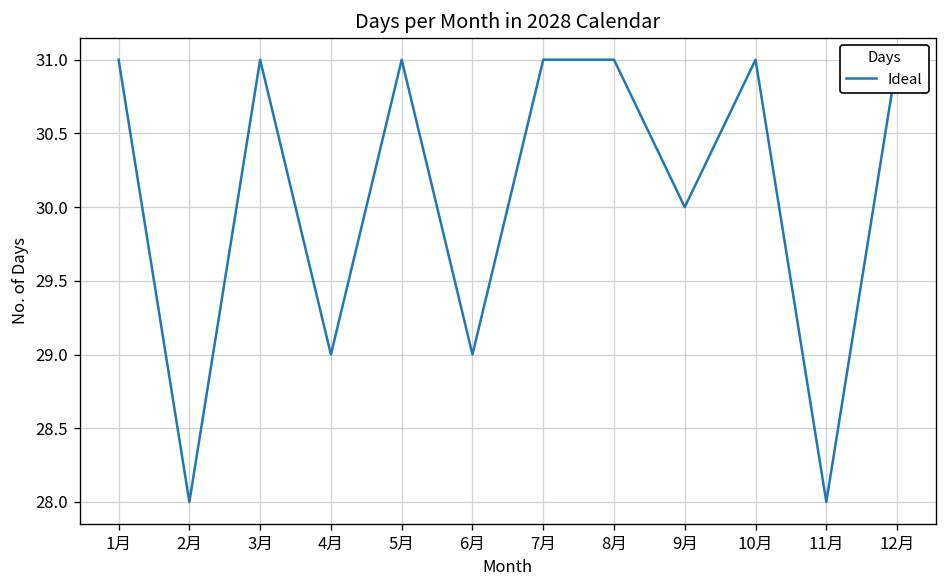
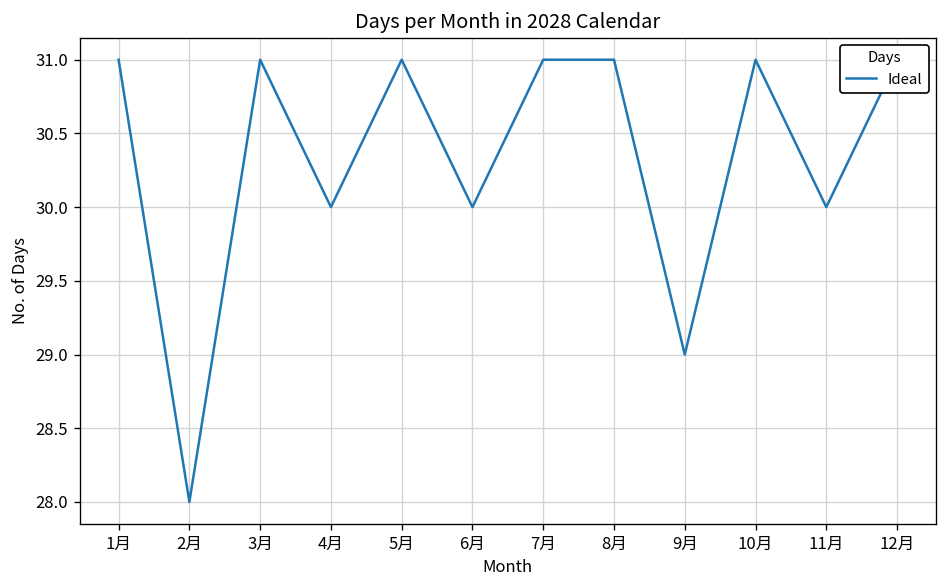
  {
    "1月": 31,
    "2月": 28,
    "3月": 31,
-   "4月": 29,
+   "4月": 30,
    "5月": 31,
-   "6月": 29,
+   "6月": 30,
    "7月": 31,
    "8月": 31,
-   "9月": 30,
+   "9月": 29,
    "10月": 31,
-   "11月": 28
+   "11月": 30
  }
